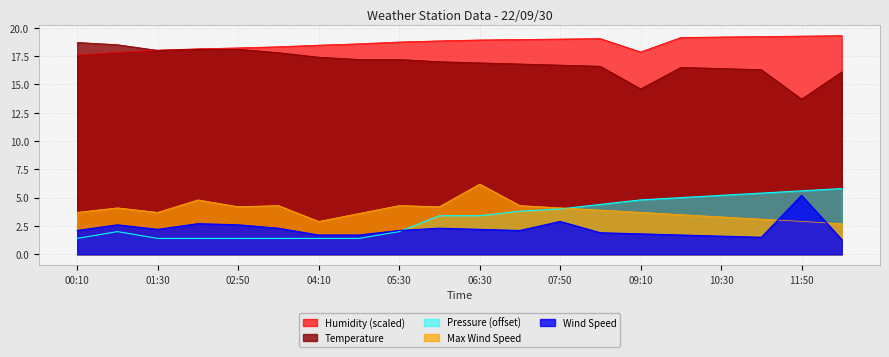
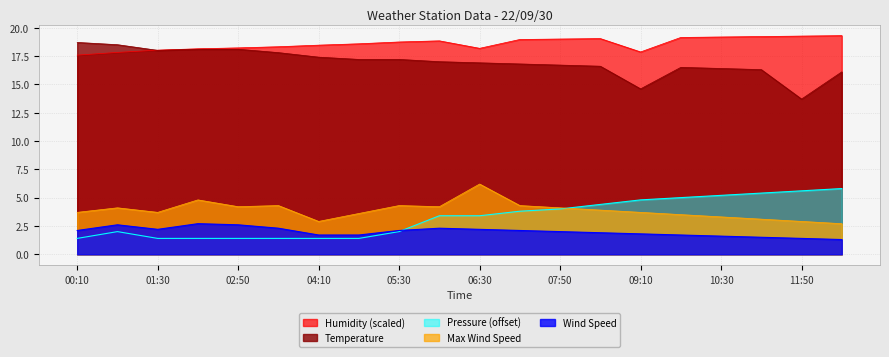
  {
    "Humidity (scaled)": {
      "00:10": 17.6,
      "04:10": 18.5,
      "05:30": 18.7,
-     "06:30": 18.9,
+     "06:30": 18.2,
      "07:50": 19.0,
      "09:10": 17.9,
      "10:30": 19.2,
      "11:50": 19.3
    },
    "Temperature": {
      "00:10": 18.7,
      "04:10": 17.4,
      "05:30": 17.2,
      "06:30": 16.9,
      "07:50": 16.7,
      "09:10": 14.6,
      "10:30": 16.4,
      "11:50": 13.7
    },
    "Pressure (offset)": {
      "00:10": 1.4,
      "01:30": 1.4,
      "02:50": 1.4,
      "04:10": 1.4,
      "06:30": 3.4,
      "09:10": 4.8,
      "10:30": 5.2,
      "11:50": 5.6
    },
    "Max Wind Speed": {
      "00:10": 3.7,
      "01:30": 3.7,
      "02:50": 4.2,
      "04:10": 2.9,
      "05:30": 4.3,
      "06:30": 6.2,
      "09:10": 3.7,
      "10:30": 3.3,
      "11:50": 2.9
    },
    "Wind Speed": {
      "00:10": 2.1,
      "01:30": 2.2,
      "02:50": 2.6,
      "04:10": 1.7,
      "06:30": 2.2,
-     "07:50": 2.9,
+     "07:50": 2.0,
      "09:10": 1.8,
      "10:30": 1.6,
-     "11:50": 5.2
+     "11:50": 1.4
    }
  }
